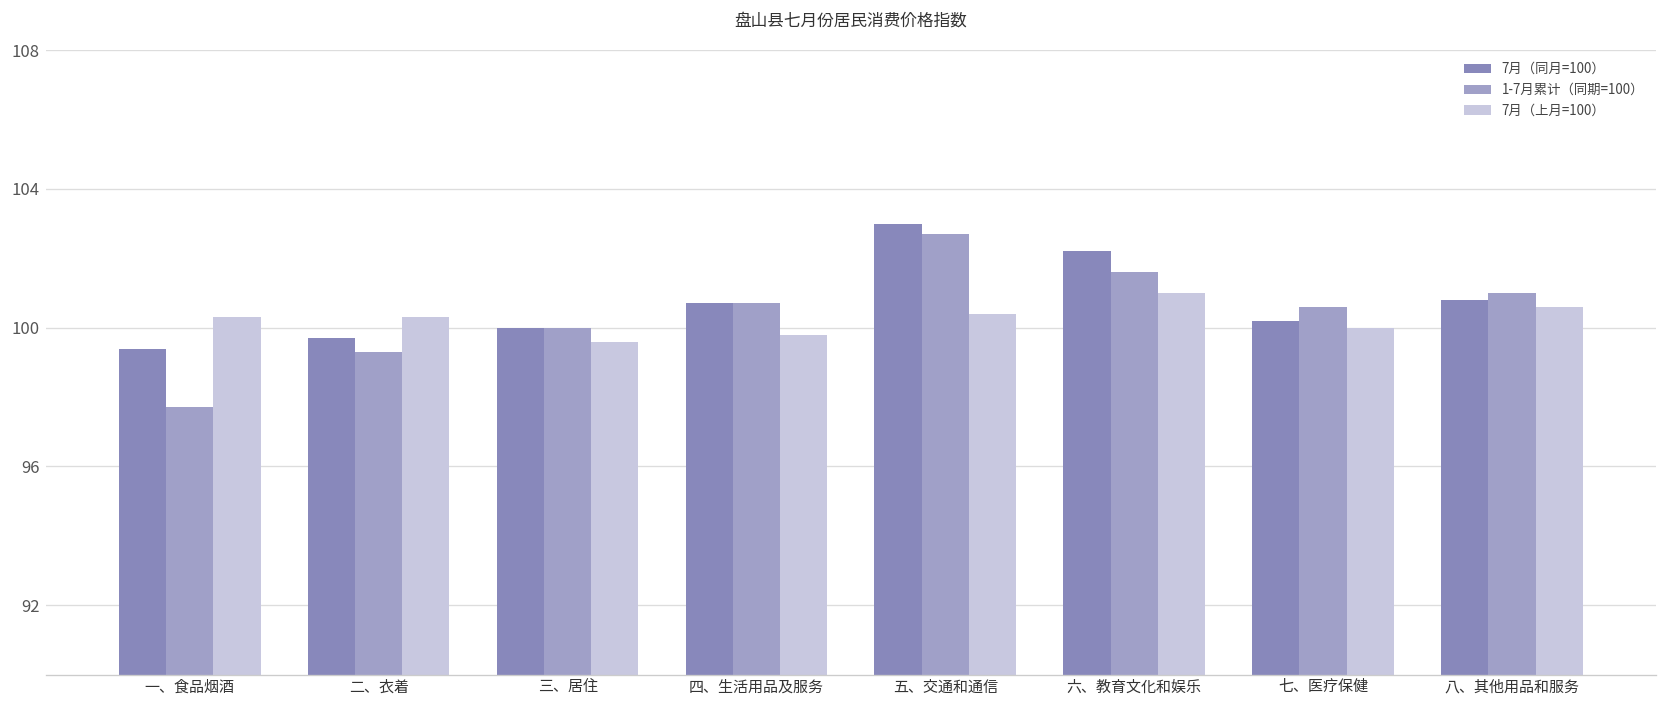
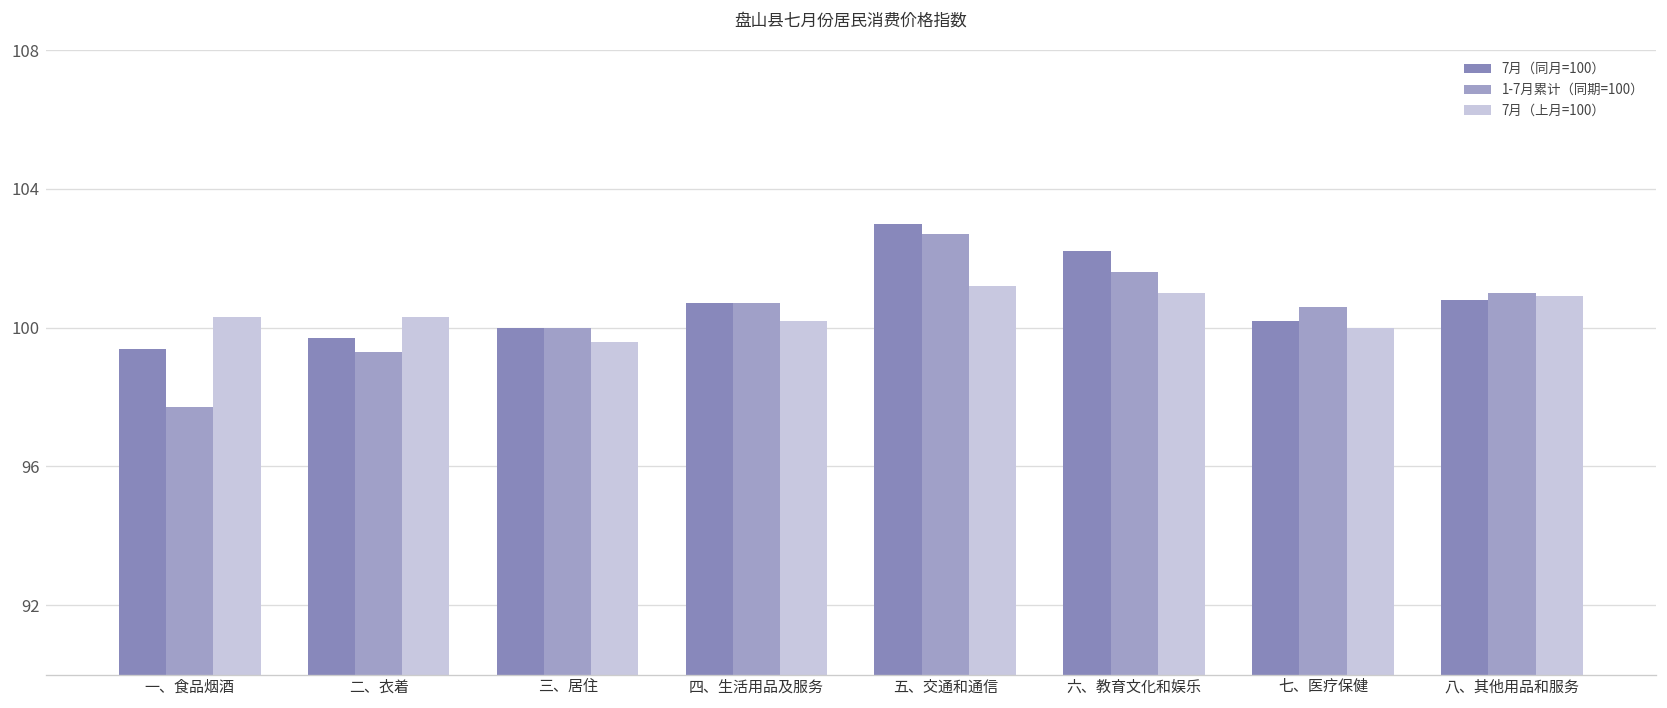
  {
    "7月（上月=100）": {
      "一、食品烟酒": 100.3,
      "二、衣着": 100.3,
      "三、居住": 99.6,
-     "四、生活用品及服务": 99.8,
-     "五、交通和通信": 100.4,
+     "四、生活用品及服务": 100.2,
+     "五、交通和通信": 101.2,
      "六、教育文化和娱乐": 101.0,
      "七、医疗保健": 100.0,
-     "八、其他用品和服务": 100.6
+     "八、其他用品和服务": 100.9
    }
  }
